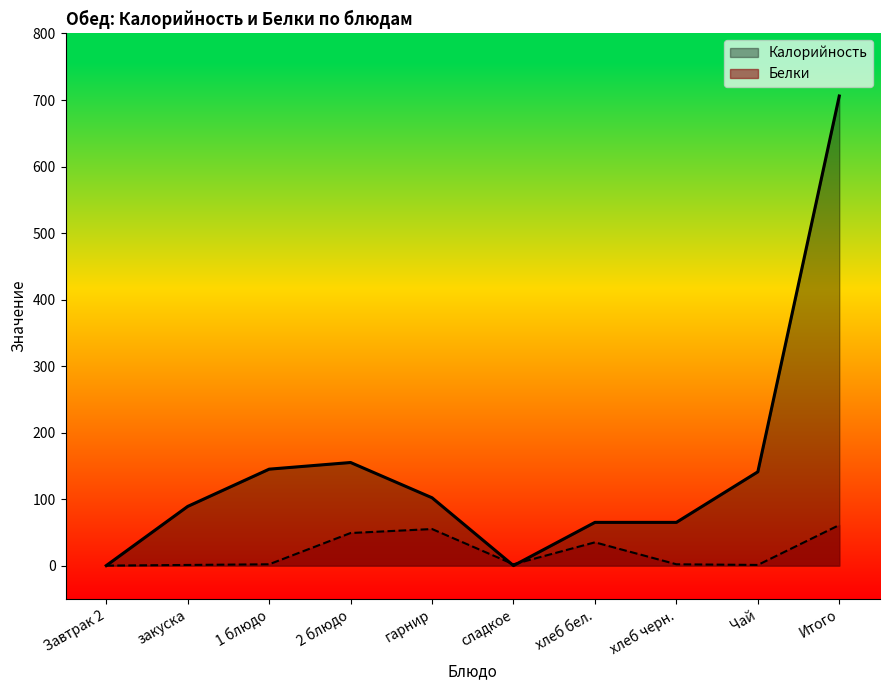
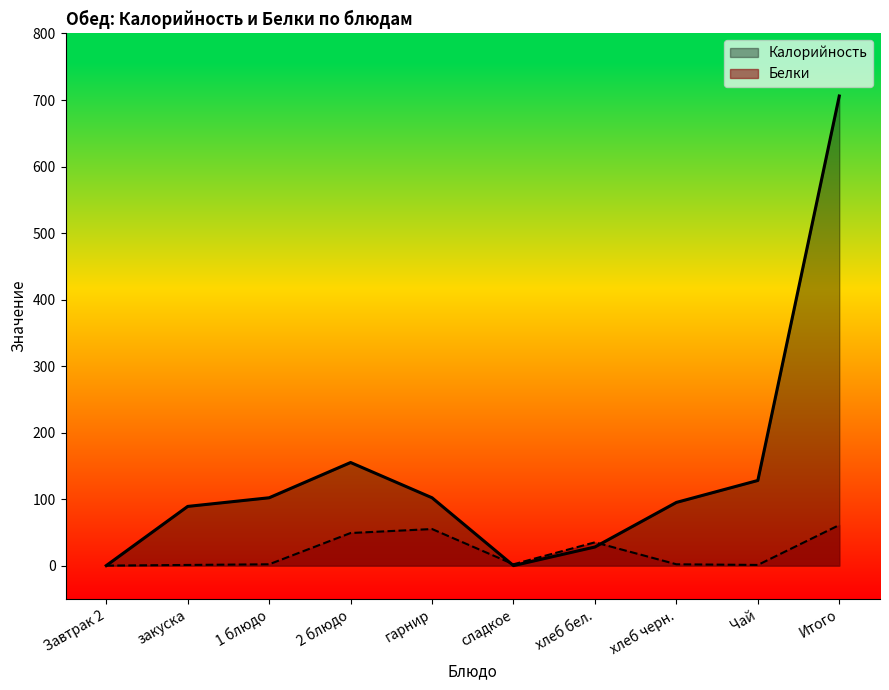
  {
    "Калорийность": {
      "закуска": 90,
-     "1 блюдо": 150,
+     "1 блюдо": 100,
      "2 блюдо": 160,
      "гарнир": 100,
-     "хлеб бел.": 70,
-     "хлеб черн.": 70,
-     "Чай": 140,
+     "хлеб бел.": 30,
+     "хлеб черн.": 100,
+     "Чай": 130,
      "Итого": 710
    },
    "Белки": {
      "закуска": 0,
      "1 блюдо": 0,
      "2 блюдо": 50,
      "гарнир": 60,
      "хлеб бел.": 40,
      "хлеб черн.": 0,
      "Чай": 0,
      "Итого": 60
    }
  }
